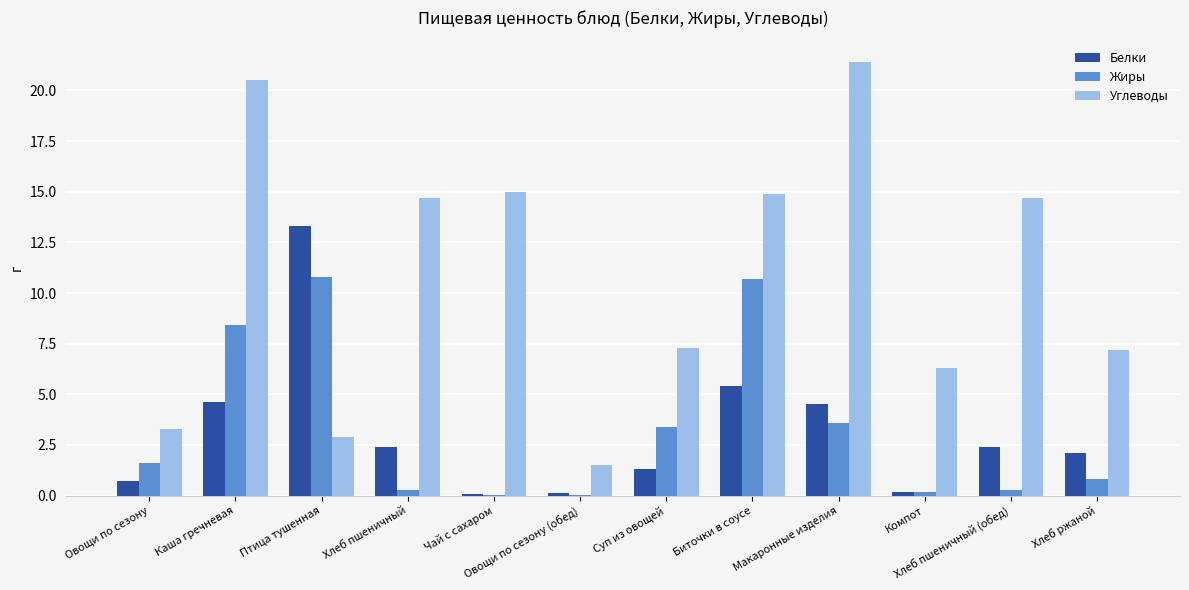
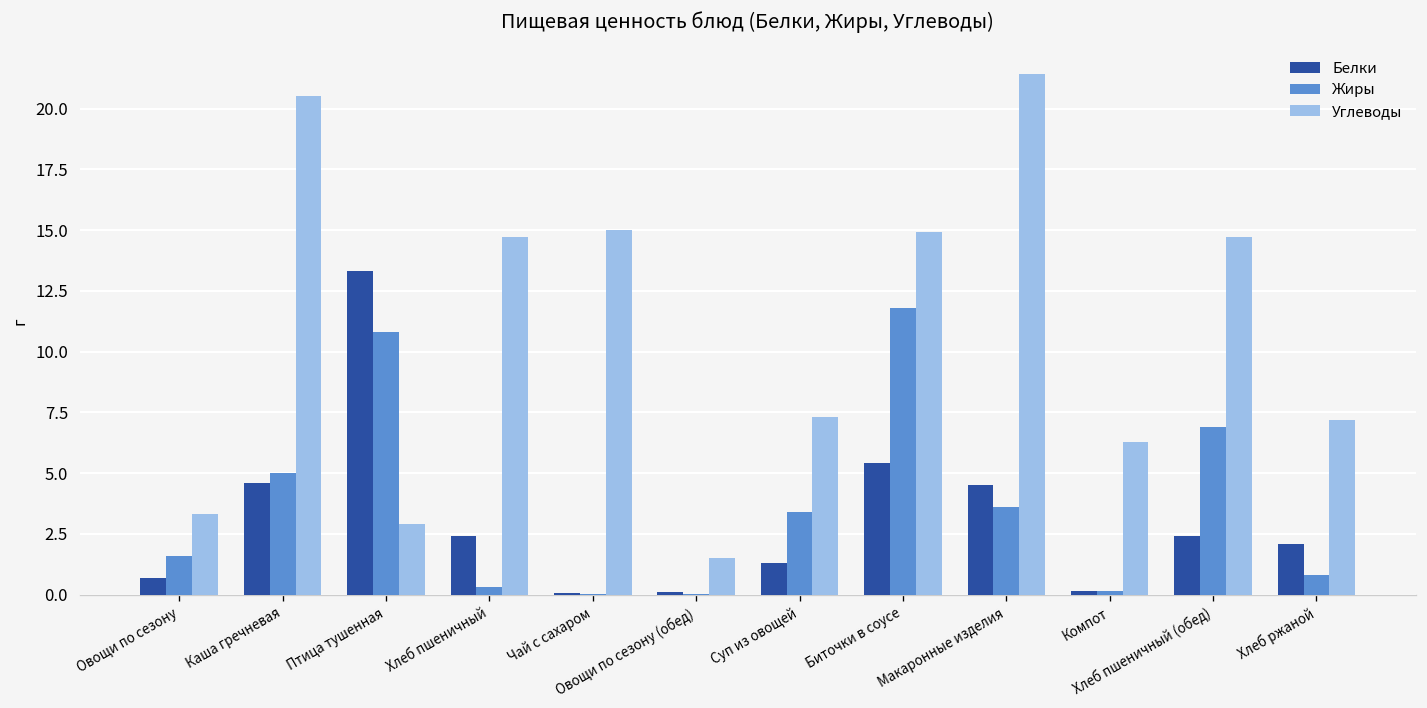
  {
    "Белки": {
      "Овощи по сезону": 0.7,
      "Каша гречневая": 4.6,
      "Птица тушенная": 13.3,
      "Хлеб пшеничный": 2.4,
      "Суп из овощей": 1.3,
      "Биточки в соусе": 5.4,
      "Макаронные изделия": 4.5,
      "Компот": 0.2,
      "Хлеб пшеничный (обед)": 2.4,
      "Хлеб ржаной": 2.1
    },
    "Жиры": {
      "Овощи по сезону": 1.6,
-     "Каша гречневая": 8.4,
+     "Каша гречневая": 5.0,
      "Птица тушенная": 10.8,
      "Хлеб пшеничный": 0.3,
      "Суп из овощей": 3.4,
-     "Биточки в соусе": 10.7,
+     "Биточки в соусе": 11.8,
      "Макаронные изделия": 3.6,
      "Компот": 0.2,
-     "Хлеб пшеничный (обед)": 0.3,
+     "Хлеб пшеничный (обед)": 6.9,
      "Хлеб ржаной": 0.8
    },
    "Углеводы": {
      "Овощи по сезону": 3.3,
      "Каша гречневая": 20.5,
      "Птица тушенная": 2.9,
      "Хлеб пшеничный": 14.7,
      "Чай с сахаром": 15.0,
      "Овощи по сезону (обед)": 1.5,
      "Суп из овощей": 7.3,
      "Биточки в соусе": 14.9,
      "Макаронные изделия": 21.4,
      "Компот": 6.3,
      "Хлеб пшеничный (обед)": 14.7,
      "Хлеб ржаной": 7.2
    }
  }
